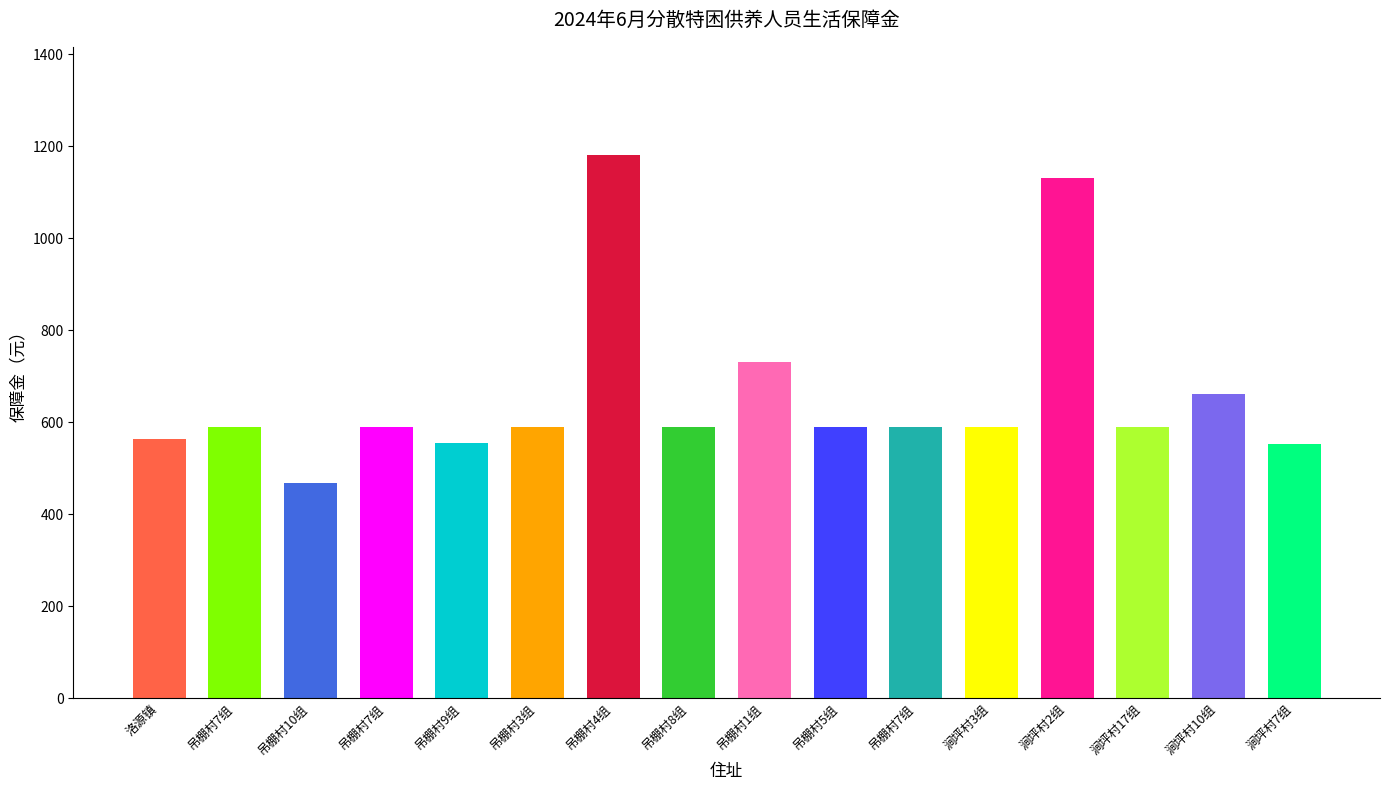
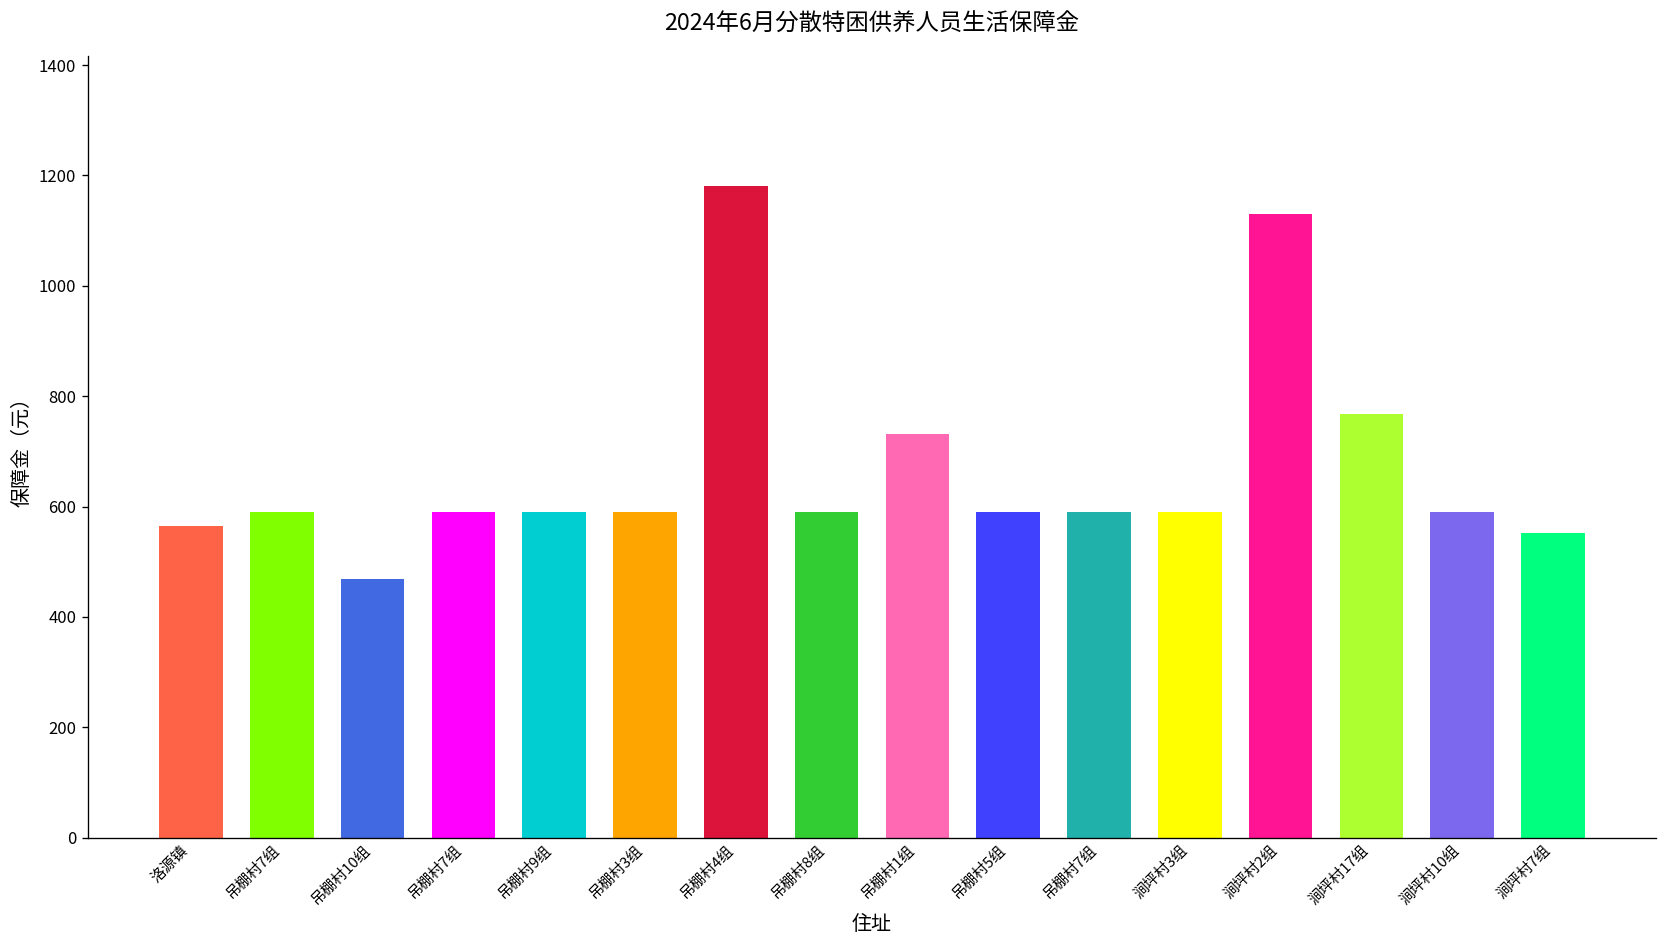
  {
    "洛源镇": 560,
    "吊棚村10组": 470,
-   "吊棚村9组": 560,
+   "吊棚村9组": 590,
    "吊棚村3组": 590,
    "吊棚村4组": 1180,
    "吊棚村8组": 590,
    "吊棚村1组": 730,
    "吊棚村5组": 590,
    "涧坪村3组": 590,
    "涧坪村2组": 1130,
-   "涧坪村17组": 590,
-   "涧坪村10组": 660,
+   "涧坪村17组": 770,
+   "涧坪村10组": 590,
    "涧坪村7组": 550
  }
